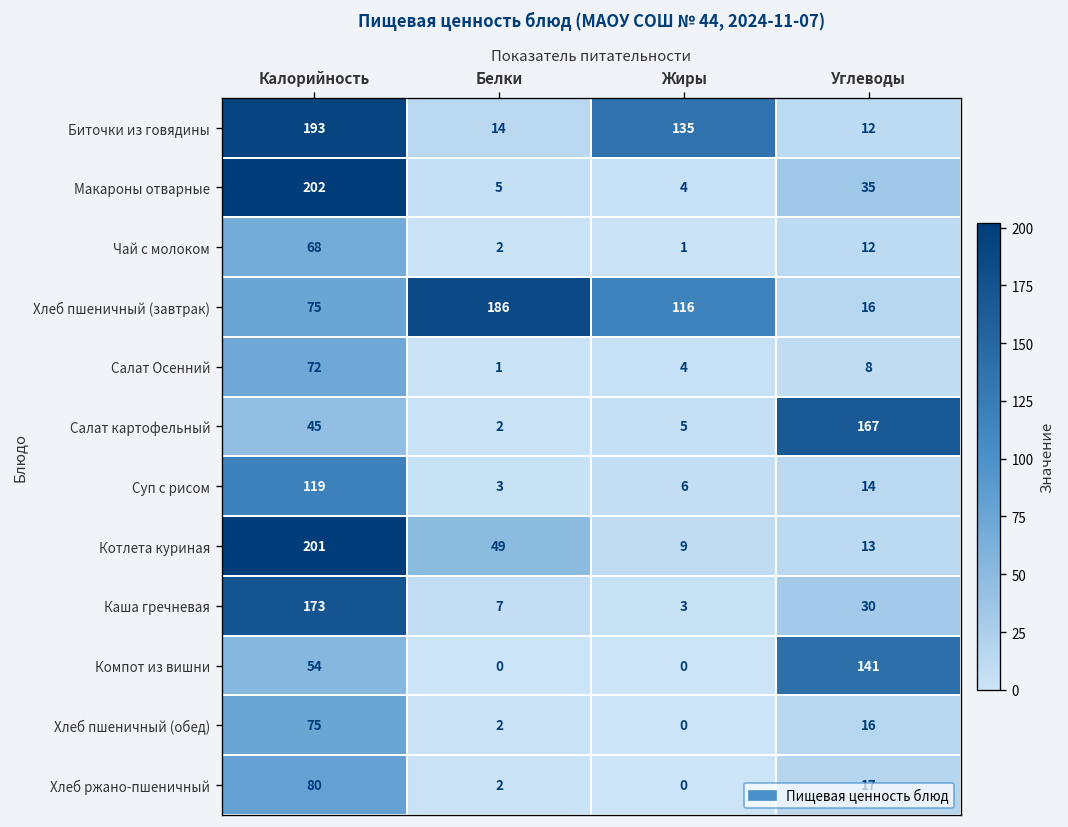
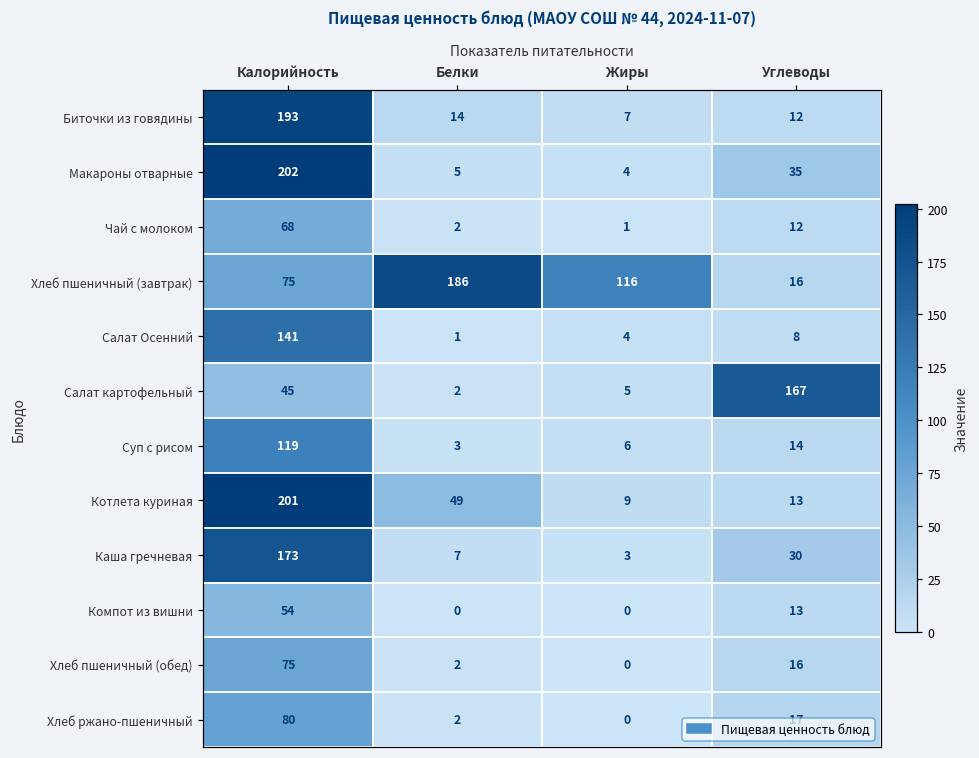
  {
    "Биточки из говядины": {
      "Калорийность": 193,
      "Белки": 14,
-     "Жиры": 135,
+     "Жиры": 7,
      "Углеводы": 12
    },
    "Макароны отварные": {
      "Калорийность": 202,
      "Белки": 5,
      "Жиры": 4,
      "Углеводы": 35
    },
    "Чай с молоком": {
      "Калорийность": 68,
      "Белки": 2,
      "Жиры": 1,
      "Углеводы": 12
    },
    "Хлеб пшеничный (завтрак)": {
      "Калорийность": 75,
      "Белки": 186,
      "Жиры": 116,
      "Углеводы": 16
    },
    "Салат Осенний": {
-     "Калорийность": 72,
+     "Калорийность": 141,
      "Белки": 1,
      "Жиры": 4,
      "Углеводы": 8
    },
    "Салат картофельный": {
      "Калорийность": 45,
      "Белки": 2,
      "Жиры": 5,
      "Углеводы": 167
    },
    "Суп с рисом": {
      "Калорийность": 119,
      "Белки": 3,
      "Жиры": 6,
      "Углеводы": 14
    },
    "Котлета куриная": {
      "Калорийность": 201,
      "Белки": 49,
      "Жиры": 9,
      "Углеводы": 13
    },
    "Каша гречневая": {
      "Калорийность": 173,
      "Белки": 7,
      "Жиры": 3,
      "Углеводы": 30
    },
    "Компот из вишни": {
      "Калорийность": 54,
      "Белки": 0,
      "Жиры": 0,
-     "Углеводы": 141
+     "Углеводы": 13
    },
    "Хлеб пшеничный (обед)": {
      "Калорийность": 75,
      "Белки": 2,
      "Жиры": 0,
      "Углеводы": 16
    },
    "Хлеб ржано-пшеничный": {
      "Калорийность": 80,
      "Белки": 2,
      "Жиры": 0
    }
  }
